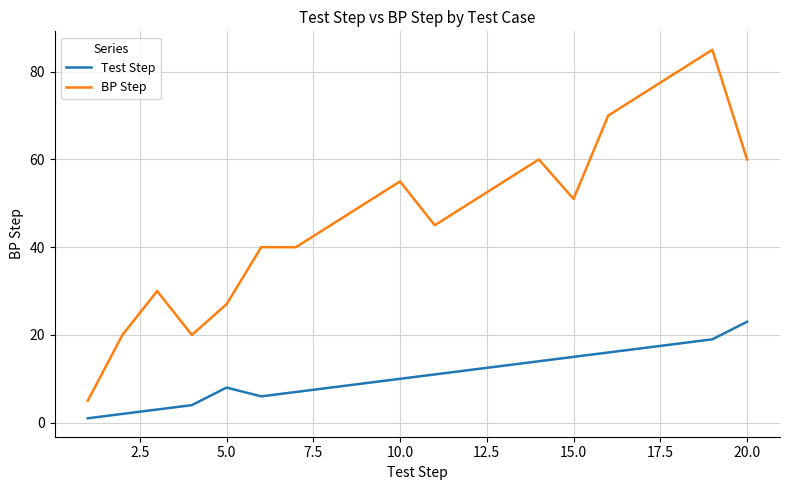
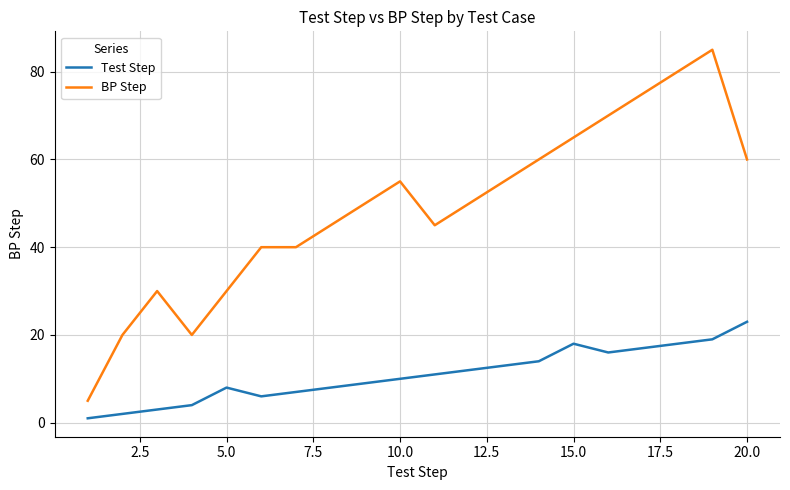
  {
    "Test Step": {
      "5.0": 8,
      "10.0": 10,
-     "15.0": 15,
+     "15.0": 18,
      "20.0": 23
    },
    "BP Step": {
-     "5.0": 27,
+     "5.0": 30,
      "10.0": 55,
-     "15.0": 51,
+     "15.0": 65,
      "20.0": 60
    }
  }
